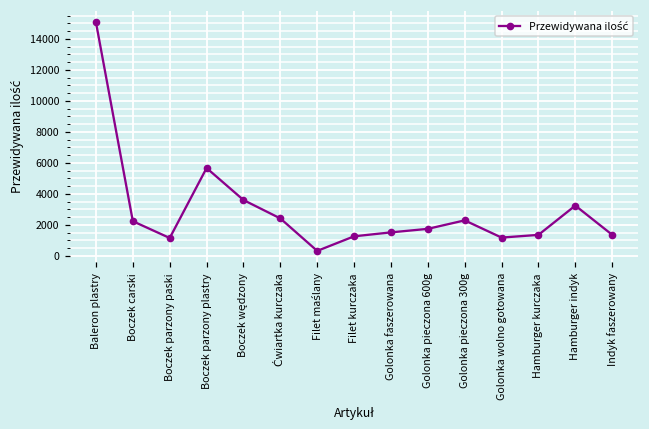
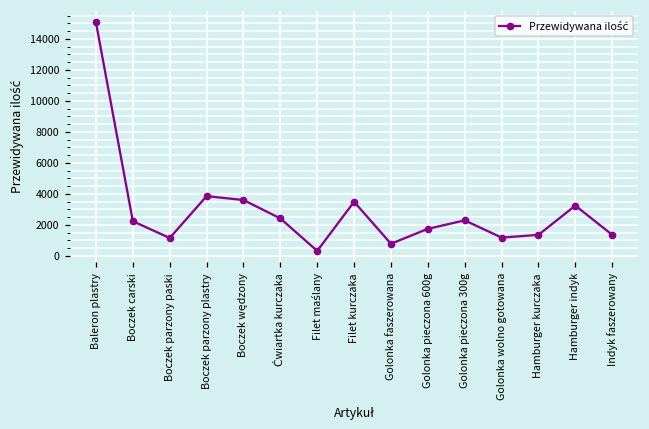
  {
    "Baleron plastry": 15100,
    "Boczek carski": 2200,
    "Boczek parzony paski": 1100,
-   "Boczek parzony plastry": 5700,
+   "Boczek parzony plastry": 3800,
    "Boczek wędzony": 3600,
    "Ćwiartka kurczaka": 2400,
    "Filet maślany": 300,
-   "Filet kurczaka": 1300,
-   "Golonka faszerowana": 1500,
+   "Filet kurczaka": 3500,
+   "Golonka faszerowana": 800,
    "Golonka pieczona 600g": 1700,
    "Golonka pieczona 300g": 2300,
    "Golonka wolno gotowana": 1200,
    "Hamburger kurczaka": 1400,
    "Hamburger indyk": 3200,
    "Indyk faszerowany": 1400
  }
